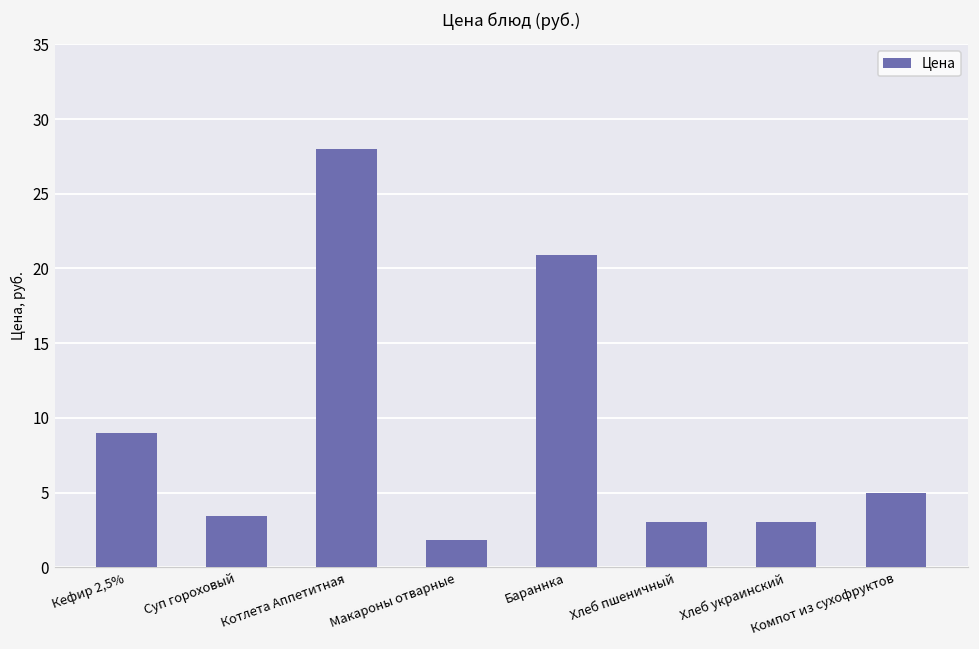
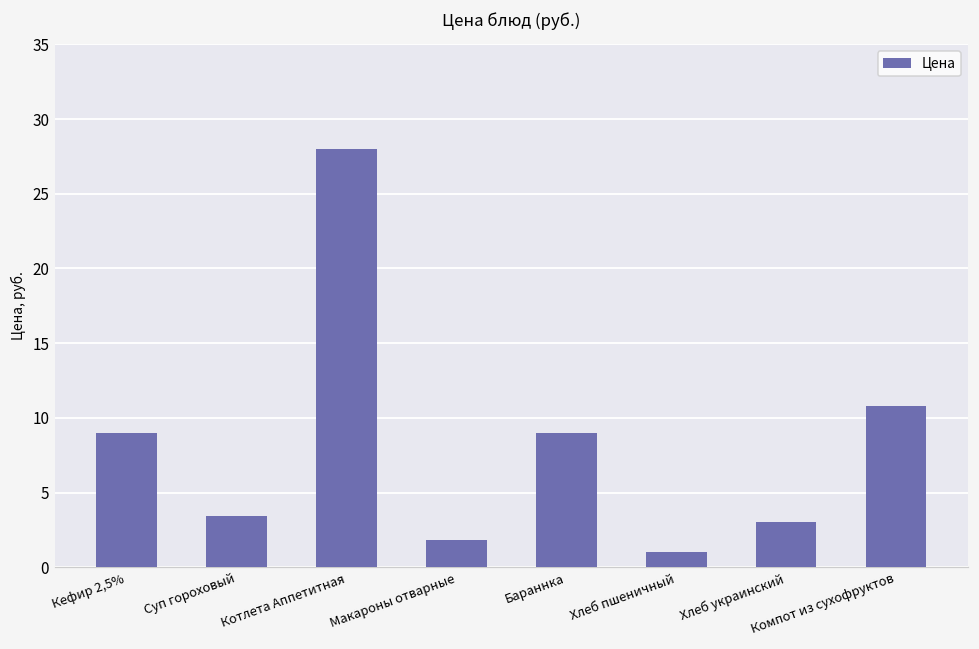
  {
    "Кефир 2,5%": 9.0,
    "Суп гороховый": 3.4,
    "Котлета Аппетитная": 28.0,
    "Макароны отварные": 1.8,
-   "Бараннка": 20.9,
-   "Хлеб пшеничный": 3,
+   "Бараннка": 9.0,
+   "Хлеб пшеничный": 1,
    "Хлеб украинский": 3.0,
-   "Компот из сухофруктов": 5.0
+   "Компот из сухофруктов": 10.8
  }
